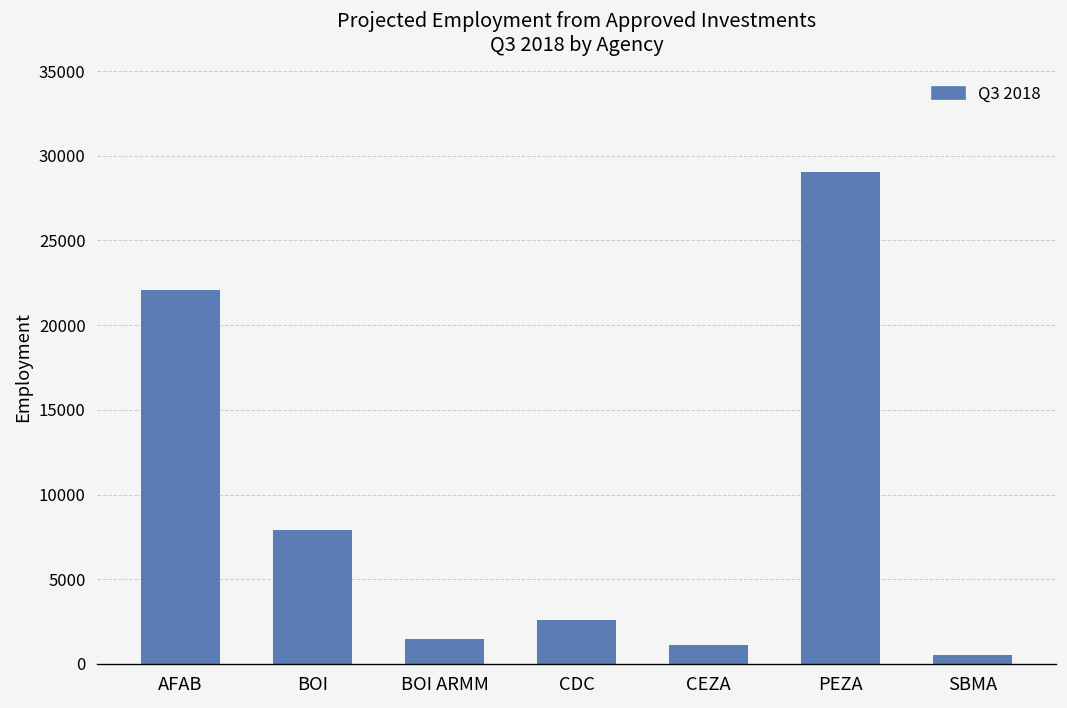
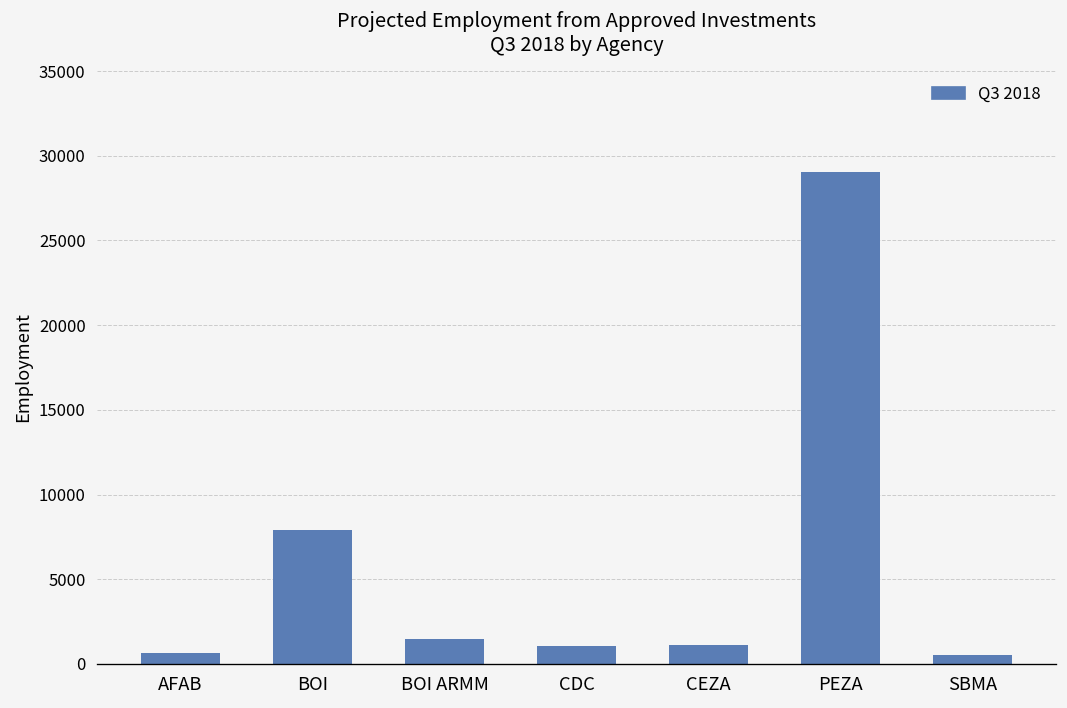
  {
-   "AFAB": 22100,
+   "AFAB": 700,
    "BOI": 7900,
    "BOI ARMM": 1500,
-   "CDC": 2600,
+   "CDC": 1100,
    "CEZA": 1100,
    "PEZA": 29000,
    "SBMA": 500
  }
